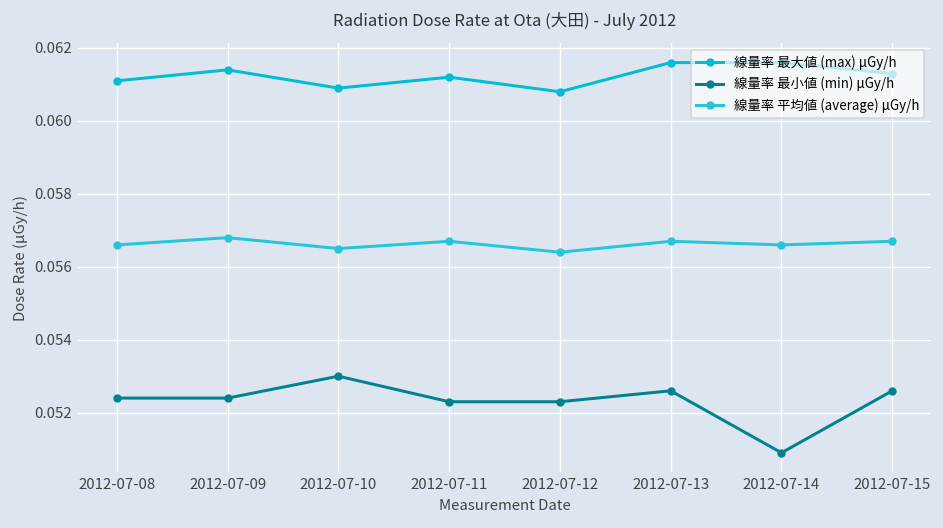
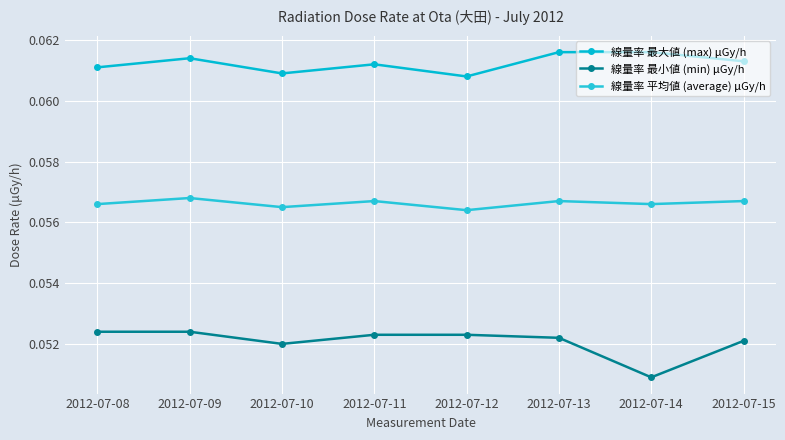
  {
    "線量率 最小値 (min) μGy/h": {
      "2012-07-08": 0.0524,
      "2012-07-09": 0.0524,
-     "2012-07-10": 0.053,
+     "2012-07-10": 0.052,
      "2012-07-11": 0.0523,
      "2012-07-12": 0.0523,
-     "2012-07-13": 0.0526,
+     "2012-07-13": 0.0522,
      "2012-07-14": 0.0509,
-     "2012-07-15": 0.0526
+     "2012-07-15": 0.0521
    }
  }
